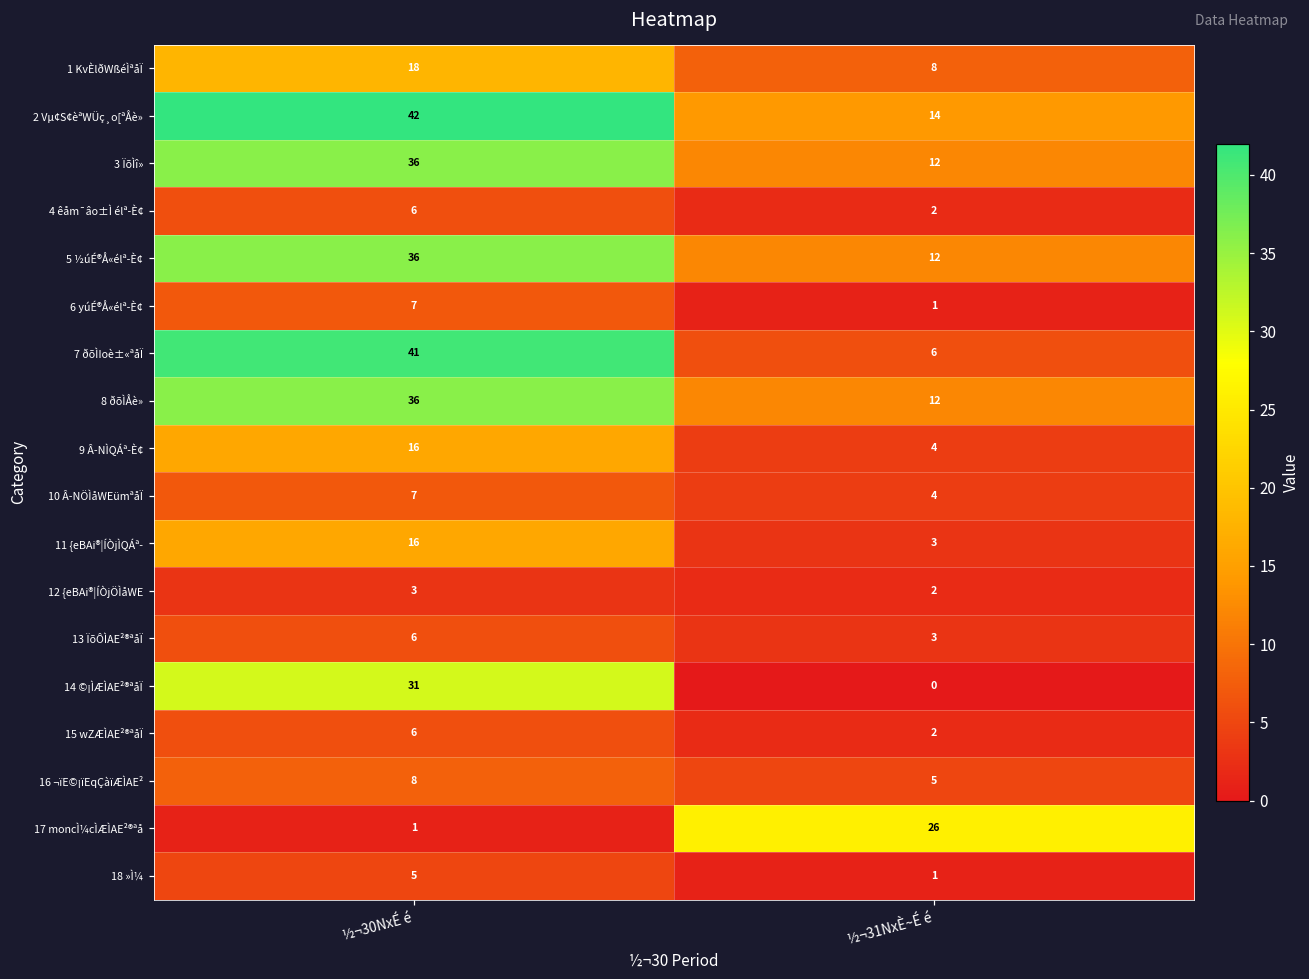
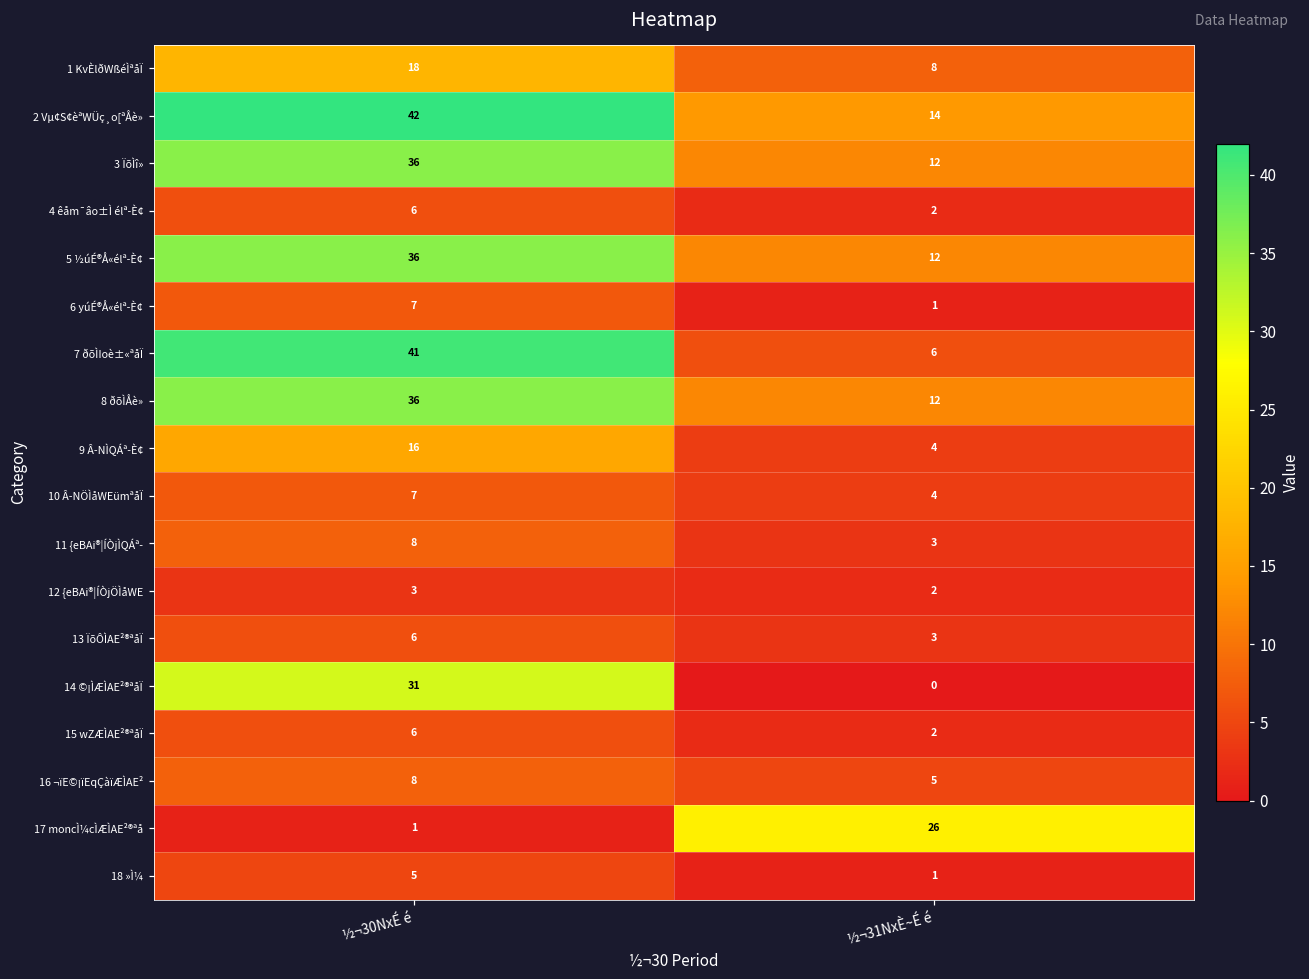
  {
    "1 KvÈlðWßéÌªåÏ": {
      "½¬30NxÉ é": 18,
      "½¬31NxÈ~É é": 8
    },
    "2 Vµ¢S¢èªWÜç¸o[ªÅè»": {
      "½¬30NxÉ é": 42,
      "½¬31NxÈ~É é": 14
    },
    "3 ÏõÌî»": {
      "½¬30NxÉ é": 36,
      "½¬31NxÈ~É é": 12
    },
    "4 êåm¯âo±Ì élª­È¢": {
      "½¬30NxÉ é": 6,
      "½¬31NxÈ~É é": 2
    },
    "5 ½úÉ®Å«élª­È¢": {
      "½¬30NxÉ é": 36,
      "½¬31NxÈ~É é": 12
    },
    "6 yúÉ®Å«élª­È¢": {
      "½¬30NxÉ é": 7,
      "½¬31NxÈ~É é": 1
    },
    "7 ðõÌIoè±«ªåÏ": {
      "½¬30NxÉ é": 41,
      "½¬31NxÈ~É é": 6
    },
    "8 ðõÌÅè»": {
      "½¬30NxÉ é": 36,
      "½¬31NxÈ~É é": 12
    },
    "9 Â­NÌQÁª­È¢": {
      "½¬30NxÉ é": 16,
      "½¬31NxÈ~É é": 4
    },
    "10 Â­NÖÌåWEümªåÏ": {
      "½¬30NxÉ é": 7,
      "½¬31NxÈ~É é": 4
    },
    "11 {eBAi®¦ÍÒjÌQÁª­": {
-     "½¬30NxÉ é": 16,
+     "½¬30NxÉ é": 8,
      "½¬31NxÈ~É é": 3
    },
    "12 {eBAi®¦ÍÒjÖÌåWE": {
      "½¬30NxÉ é": 3,
      "½¬31NxÈ~É é": 2
    },
    "13 ÏõÔÌAE²®ªåÏ": {
      "½¬30NxÉ é": 6,
      "½¬31NxÈ~É é": 3
    },
    "14 ©¡ÌÆÌAE²®ªåÏ": {
      "½¬30NxÉ é": 31,
      "½¬31NxÈ~É é": 0
    },
    "15 wZÆÌAE²®ªåÏ": {
      "½¬30NxÉ é": 6,
      "½¬31NxÈ~É é": 2
    },
    "16 ¬ïE©¡ïEqÇàïÆÌAE²": {
      "½¬30NxÉ é": 8,
      "½¬31NxÈ~É é": 5
    },
    "17 moncÌ¼cÌÆÌAE²®ªå": {
      "½¬30NxÉ é": 1,
      "½¬31NxÈ~É é": 26
    },
    "18 »Ì¼": {
      "½¬30NxÉ é": 5,
      "½¬31NxÈ~É é": 1
    }
  }
